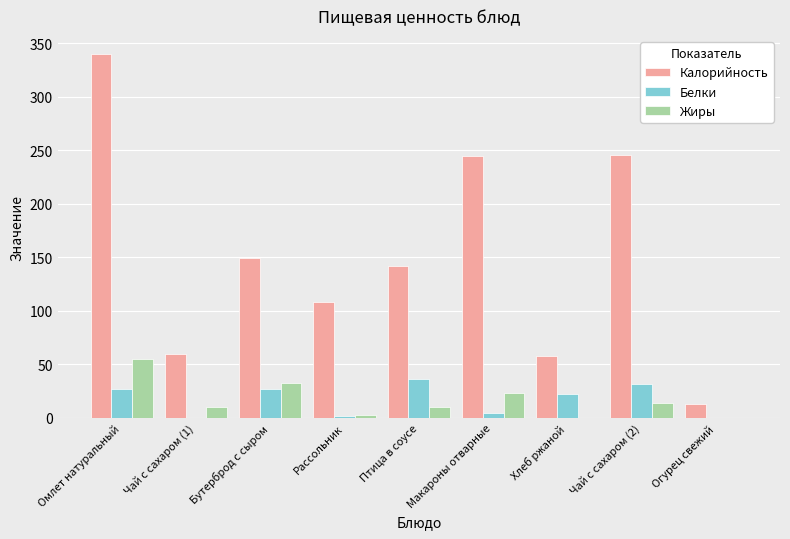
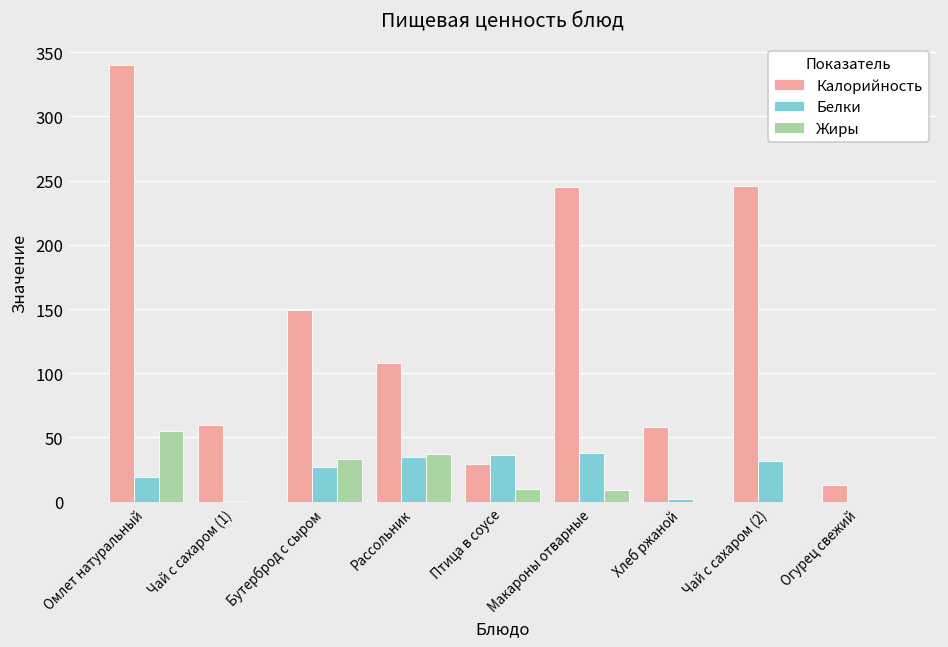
  {
    "Калорийность": {
      "Омлет натуральный": 340,
      "Чай с сахаром (1)": 60,
      "Бутерброд с сыром": 149,
      "Рассольник": 108,
-     "Птица в соусе": 142,
+     "Птица в соусе": 29,
      "Макароны отварные": 245,
      "Хлеб ржаной": 58,
      "Чай с сахаром (2)": 246,
      "Огурец свежий": 13
    },
    "Белки": {
-     "Омлет натуральный": 27,
+     "Омлет натуральный": 19,
      "Бутерброд с сыром": 27,
-     "Рассольник": 2,
+     "Рассольник": 35,
      "Птица в соусе": 36,
-     "Макароны отварные": 5,
-     "Хлеб ржаной": 22,
+     "Макароны отварные": 38,
+     "Хлеб ржаной": 2,
      "Чай с сахаром (2)": 32,
      "Огурец свежий": 0
    },
    "Жиры": {
      "Омлет натуральный": 55,
-     "Чай с сахаром (1)": 10,
+     "Чай с сахаром (1)": 0,
      "Бутерброд с сыром": 33,
-     "Рассольник": 3,
+     "Рассольник": 37,
      "Птица в соусе": 10,
-     "Макароны отварные": 23,
+     "Макароны отварные": 9,
      "Хлеб ржаной": 0,
-     "Чай с сахаром (2)": 14,
+     "Чай с сахаром (2)": 0,
      "Огурец свежий": 0
    }
  }
